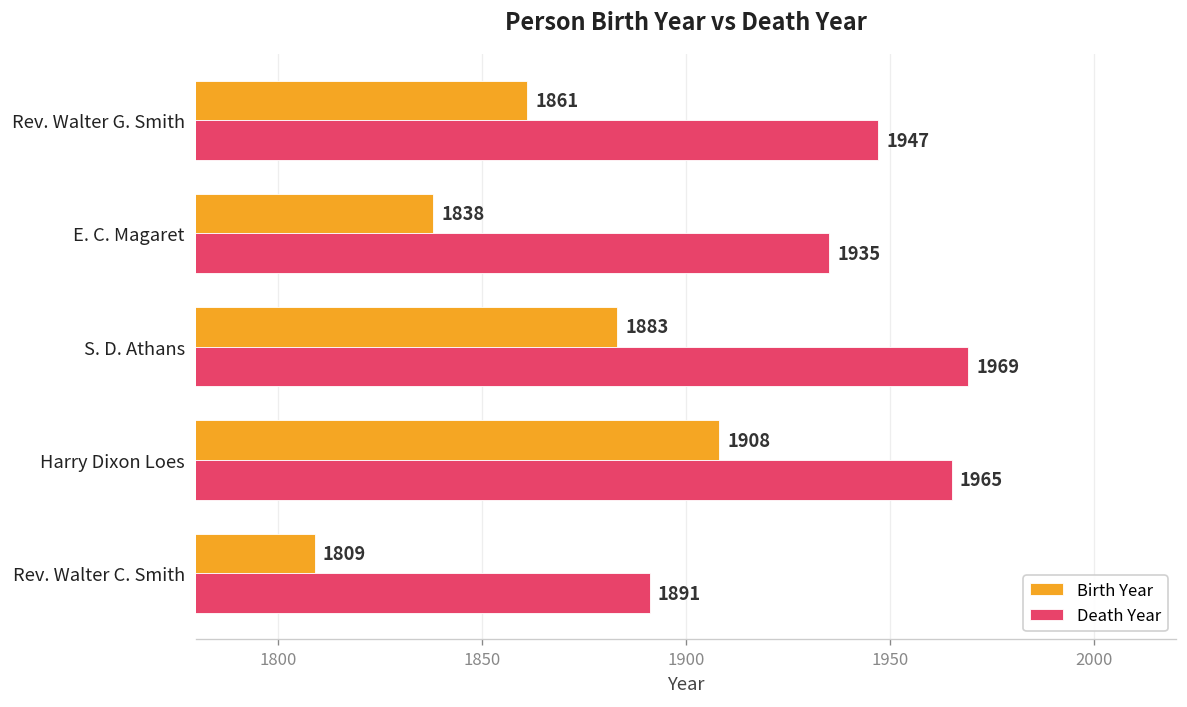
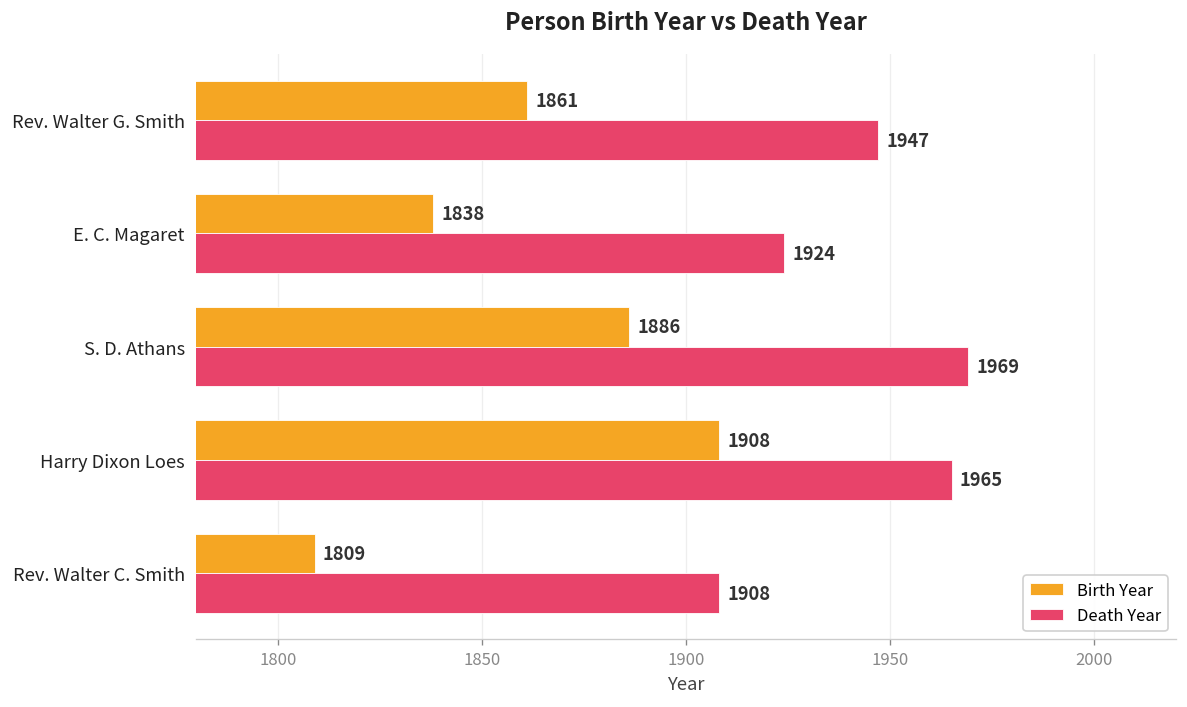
  {
    "Birth Year": {
      "Rev. Walter G. Smith": 1861,
      "E. C. Magaret": 1838,
-     "S. D. Athans": 1883,
+     "S. D. Athans": 1886,
      "Harry Dixon Loes": 1908,
      "Rev. Walter C. Smith": 1809
    },
    "Death Year": {
      "Rev. Walter G. Smith": 1947,
-     "E. C. Magaret": 1935,
+     "E. C. Magaret": 1924,
      "S. D. Athans": 1969,
      "Harry Dixon Loes": 1965,
-     "Rev. Walter C. Smith": 1891
+     "Rev. Walter C. Smith": 1908
    }
  }
